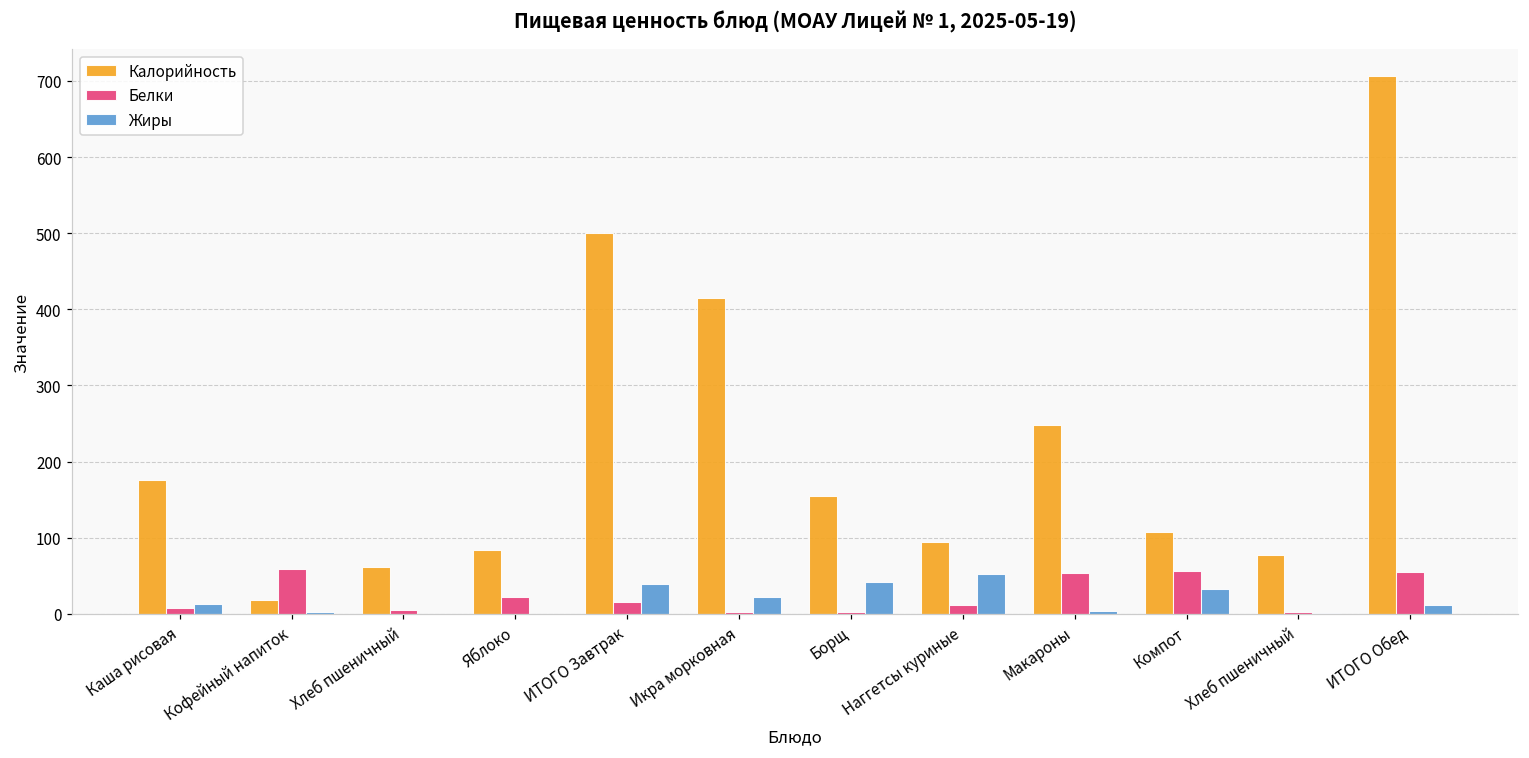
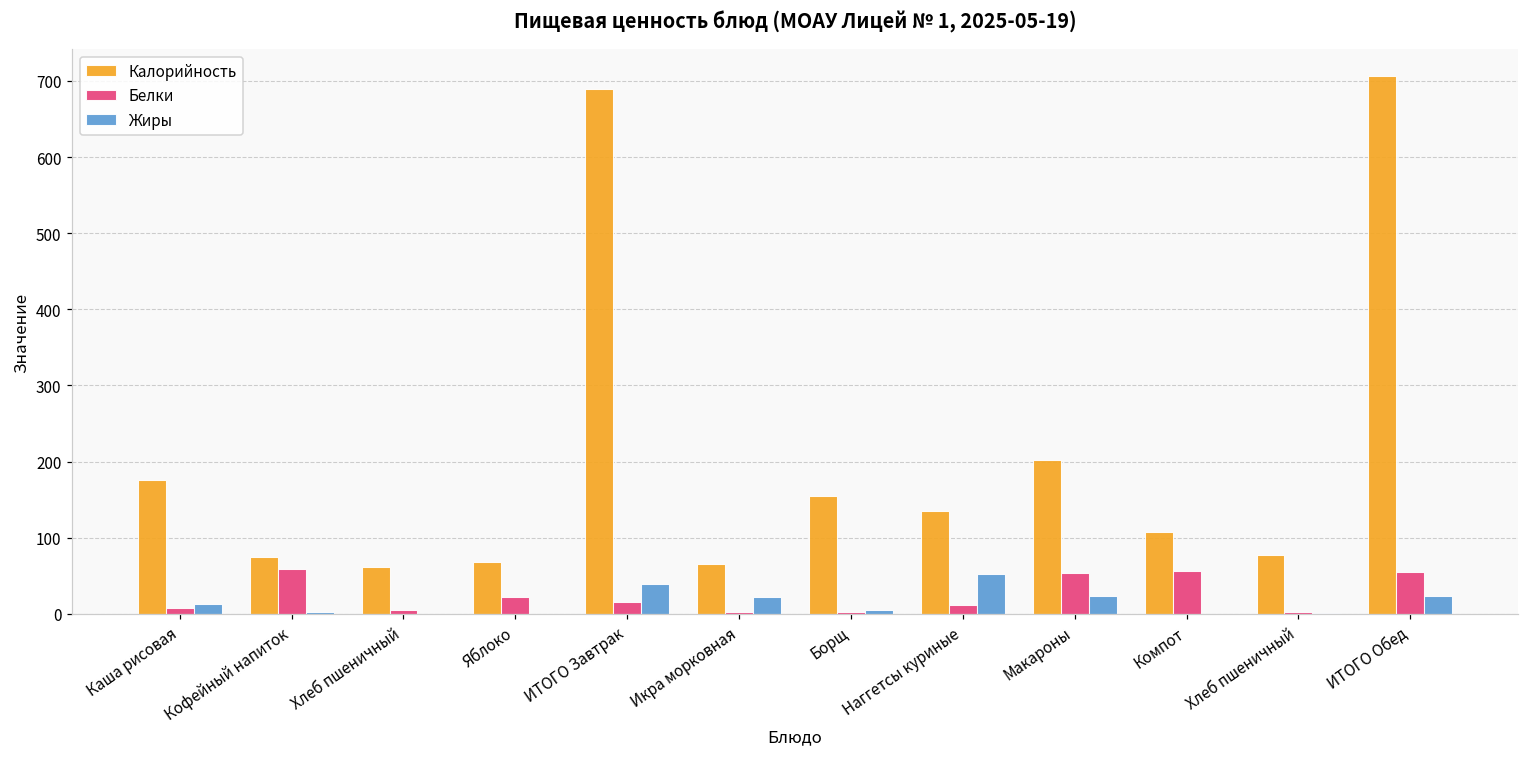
  {
    "Калорийность": {
      "Каша рисовая": 180,
-     "Кофейный напиток": 20,
-     "Яблоко": 80,
-     "ИТОГО Завтрак": 500,
-     "Икра морковная": 420,
+     "Кофейный напиток": 80,
+     "Яблоко": 70,
+     "ИТОГО Завтрак": 690,
+     "Икра морковная": 70,
      "Борщ": 160,
-     "Наггетсы куриные": 90,
-     "Макароны": 250,
+     "Наггетсы куриные": 140,
+     "Макароны": 200,
      "Компот": 110,
      "ИТОГО Обед": 710
    },
    "Белки": {
      "Каша рисовая": 10,
      "Кофейный напиток": 60,
      "Яблоко": 20,
      "ИТОГО Завтрак": 20,
      "Наггетсы куриные": 10,
      "Макароны": 50,
      "Компот": 60,
      "ИТОГО Обед": 60
    },
    "Жиры": {
      "Каша рисовая": 10,
      "Яблоко": 0,
      "ИТОГО Завтрак": 40,
      "Икра морковная": 20,
-     "Борщ": 40,
+     "Борщ": 10,
      "Наггетсы куриные": 50,
-     "Макароны": 0,
-     "Компот": 30,
-     "ИТОГО Обед": 10
+     "Макароны": 20,
+     "Компот": 0,
+     "ИТОГО Обед": 20
    }
  }
